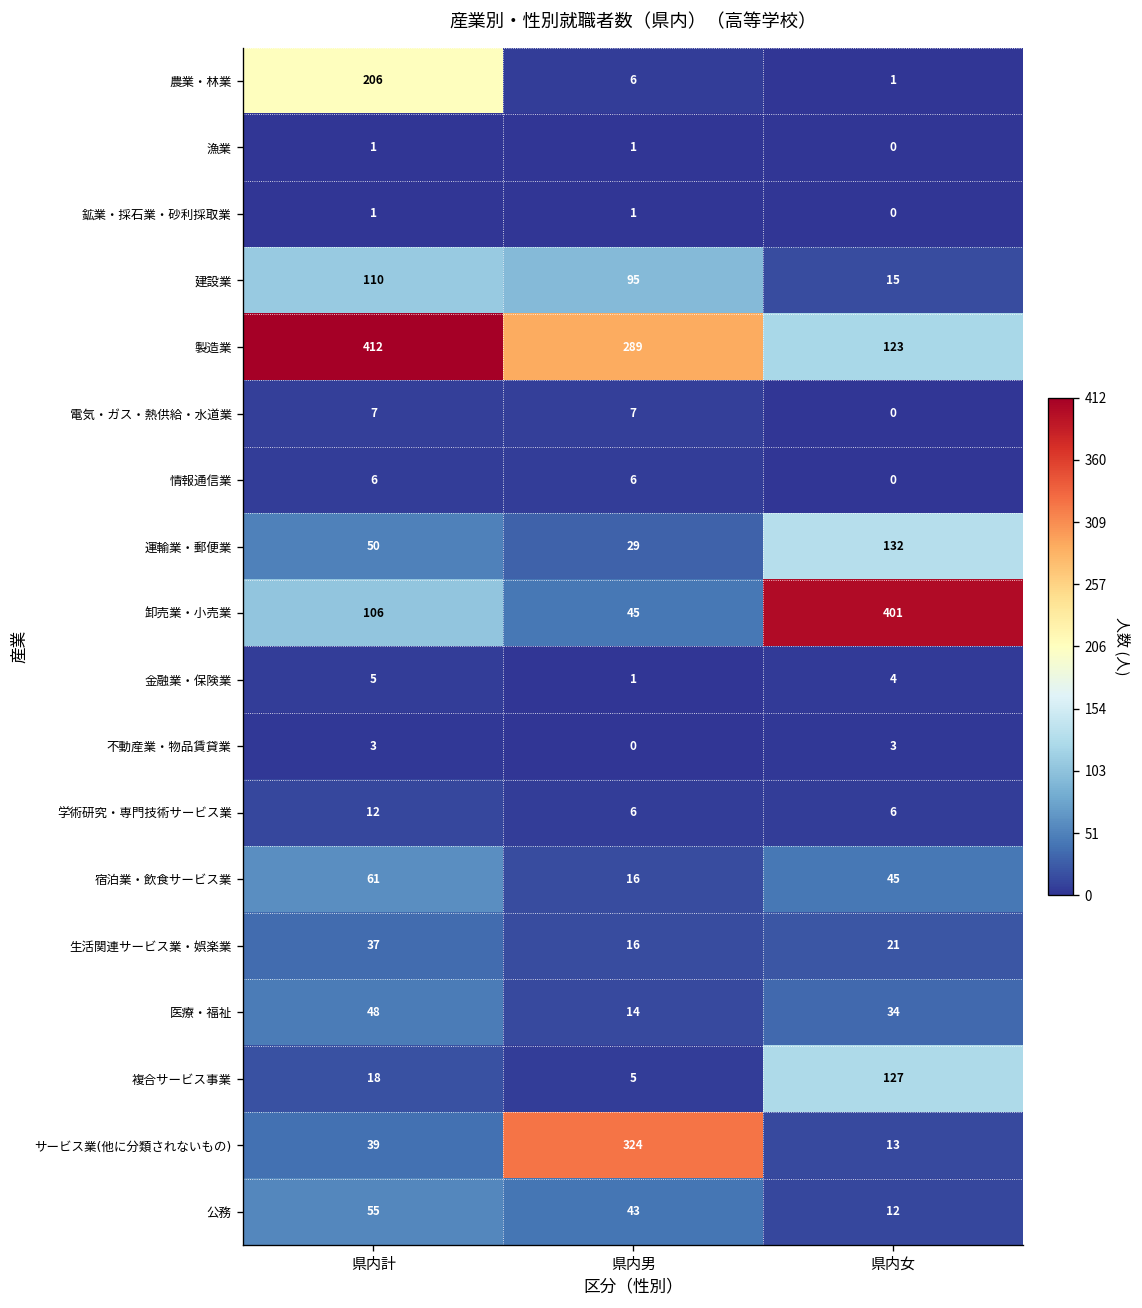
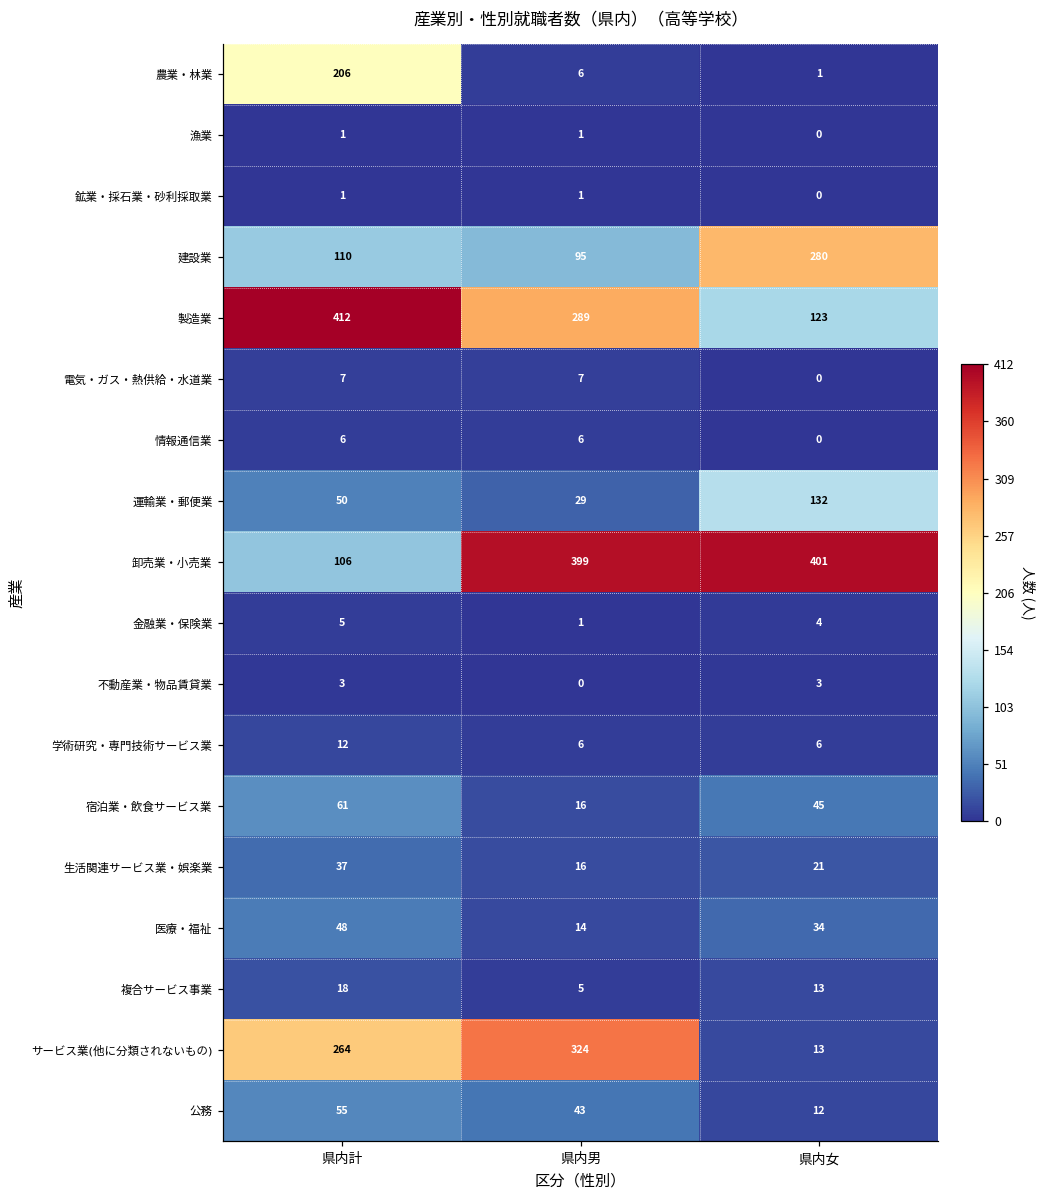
  {
    "農業・林業": {
      "県内計": 206,
      "県内男": 6,
      "県内女": 1
    },
    "漁業": {
      "県内計": 1,
      "県内男": 1,
      "県内女": 0
    },
    "鉱業・採石業・砂利採取業": {
      "県内計": 1,
      "県内男": 1,
      "県内女": 0
    },
    "建設業": {
      "県内計": 110,
      "県内男": 95,
-     "県内女": 15
+     "県内女": 280
    },
    "製造業": {
      "県内計": 412,
      "県内男": 289,
      "県内女": 123
    },
    "電気・ガス・熱供給・水道業": {
      "県内計": 7,
      "県内男": 7,
      "県内女": 0
    },
    "情報通信業": {
      "県内計": 6,
      "県内男": 6,
      "県内女": 0
    },
    "運輸業・郵便業": {
      "県内計": 50,
      "県内男": 29,
      "県内女": 132
    },
    "卸売業・小売業": {
      "県内計": 106,
-     "県内男": 45,
+     "県内男": 399,
      "県内女": 401
    },
    "金融業・保険業": {
      "県内計": 5,
      "県内男": 1,
      "県内女": 4
    },
    "不動産業・物品賃貸業": {
      "県内計": 3,
      "県内男": 0,
      "県内女": 3
    },
    "学術研究・専門技術サービス業": {
      "県内計": 12,
      "県内男": 6,
      "県内女": 6
    },
    "宿泊業・飲食サービス業": {
      "県内計": 61,
      "県内男": 16,
      "県内女": 45
    },
    "生活関連サービス業・娯楽業": {
      "県内計": 37,
      "県内男": 16,
      "県内女": 21
    },
    "医療・福祉": {
      "県内計": 48,
      "県内男": 14,
      "県内女": 34
    },
    "複合サービス事業": {
      "県内計": 18,
      "県内男": 5,
-     "県内女": 127
+     "県内女": 13
    },
    "サービス業(他に分類されないもの)": {
-     "県内計": 39,
+     "県内計": 264,
      "県内男": 324,
      "県内女": 13
    },
    "公務": {
      "県内計": 55,
      "県内男": 43,
      "県内女": 12
    }
  }
